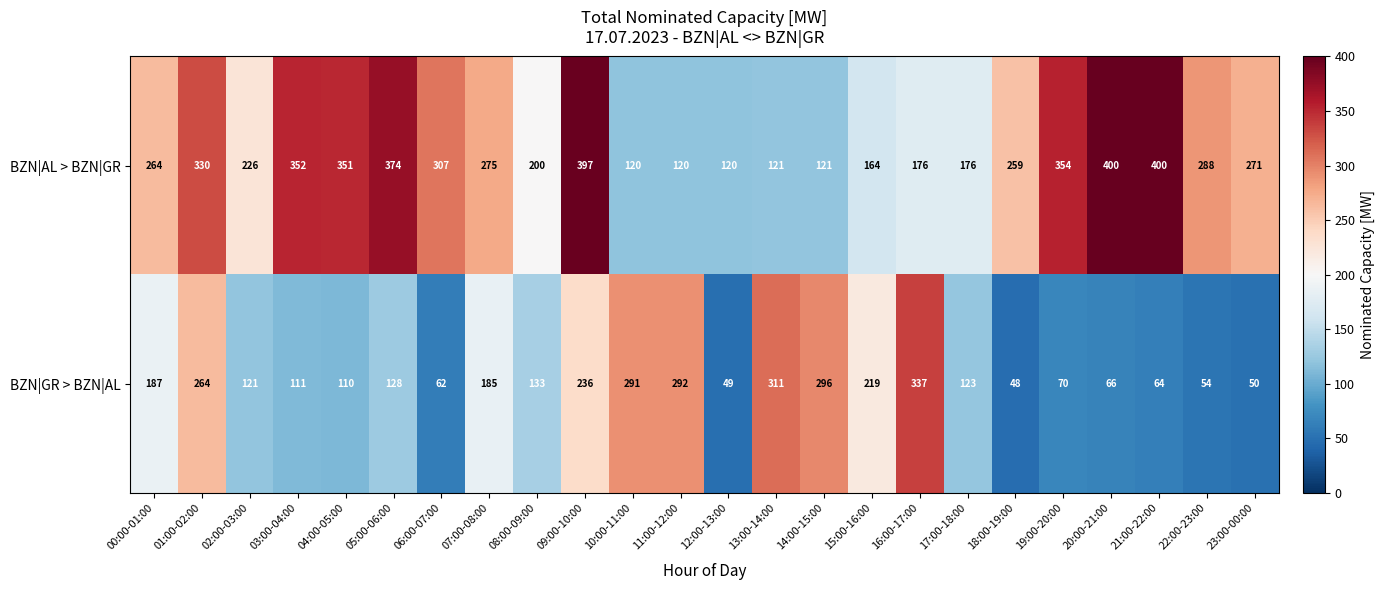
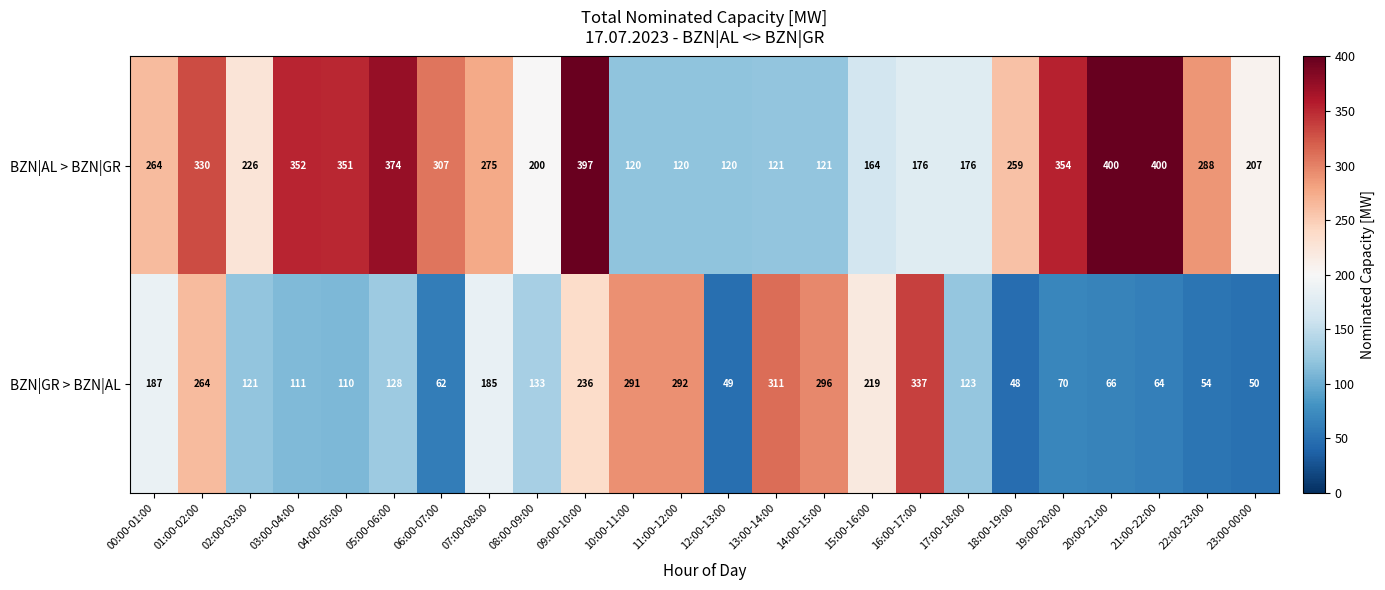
  {
    "BZN|AL > BZN|GR": {
      "00:00-01:00": 264,
      "01:00-02:00": 330,
      "02:00-03:00": 226,
      "03:00-04:00": 352,
      "04:00-05:00": 351,
      "05:00-06:00": 374,
      "06:00-07:00": 307,
      "07:00-08:00": 275,
      "08:00-09:00": 200,
      "09:00-10:00": 397,
      "10:00-11:00": 120,
      "11:00-12:00": 120,
      "12:00-13:00": 120,
      "13:00-14:00": 121,
      "14:00-15:00": 121,
      "15:00-16:00": 164,
      "16:00-17:00": 176,
      "17:00-18:00": 176,
      "18:00-19:00": 259,
      "19:00-20:00": 354,
      "20:00-21:00": 400,
      "21:00-22:00": 400,
      "22:00-23:00": 288,
-     "23:00-00:00": 271
+     "23:00-00:00": 207
    },
    "BZN|GR > BZN|AL": {
      "00:00-01:00": 187,
      "01:00-02:00": 264,
      "02:00-03:00": 121,
      "03:00-04:00": 111,
      "04:00-05:00": 110,
      "05:00-06:00": 128,
      "06:00-07:00": 62,
      "07:00-08:00": 185,
      "08:00-09:00": 133,
      "09:00-10:00": 236,
      "10:00-11:00": 291,
      "11:00-12:00": 292,
      "12:00-13:00": 49,
      "13:00-14:00": 311,
      "14:00-15:00": 296,
      "15:00-16:00": 219,
      "16:00-17:00": 337,
      "17:00-18:00": 123,
      "18:00-19:00": 48,
      "19:00-20:00": 70,
      "20:00-21:00": 66,
      "21:00-22:00": 64,
      "22:00-23:00": 54,
      "23:00-00:00": 50
    }
  }
